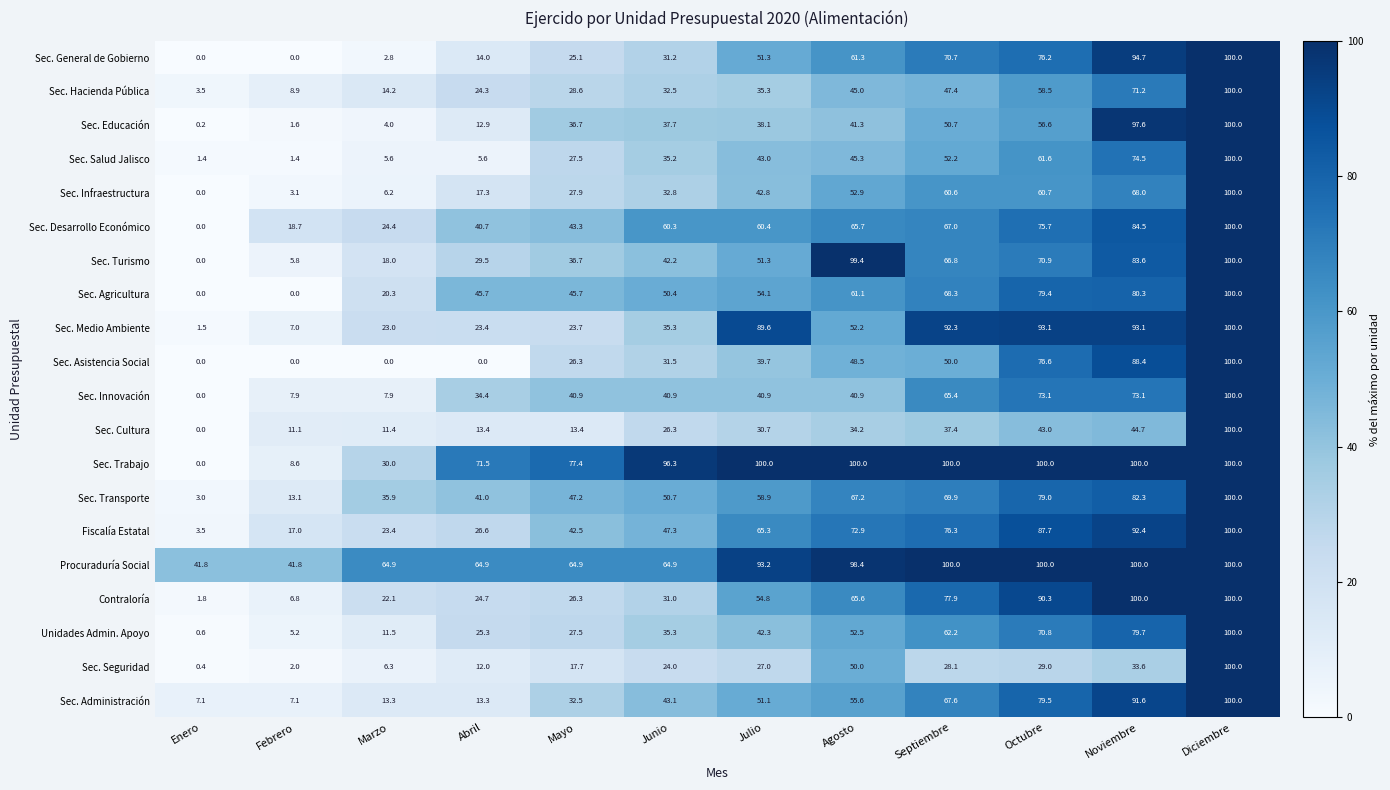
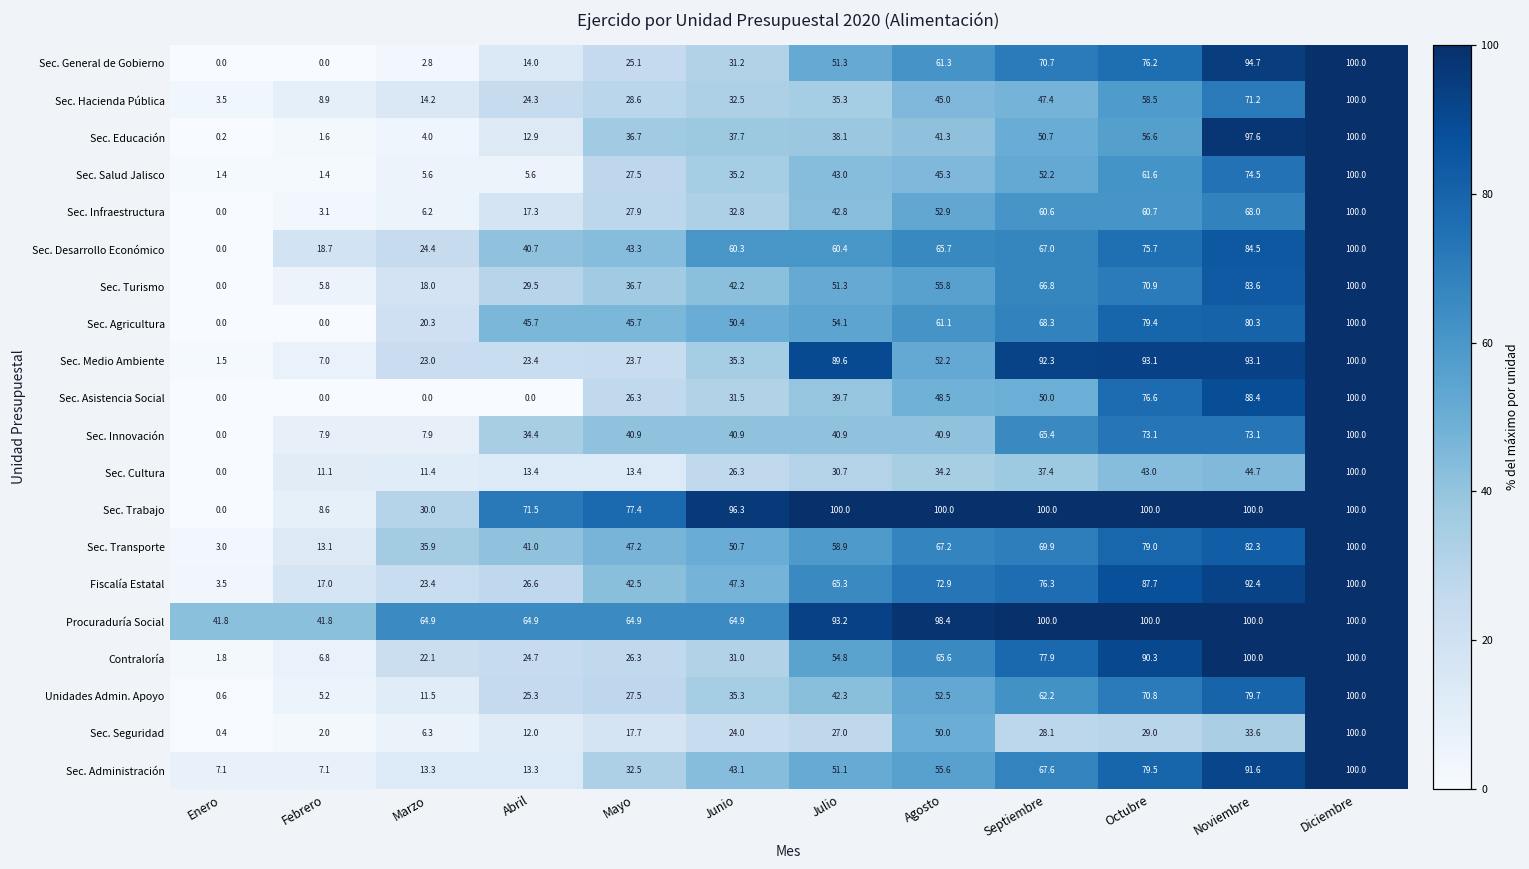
  {
    "Sec. Turismo": {
      "Enero": 0.0,
      "Febrero": 5.8,
      "Marzo": 18.0,
      "Abril": 29.5,
      "Mayo": 36.7,
      "Junio": 42.2,
      "Julio": 51.3,
-     "Agosto": 99.4,
+     "Agosto": 55.8,
      "Septiembre": 66.8,
      "Octubre": 70.9,
      "Noviembre": 83.6,
      "Diciembre": 100.0
    }
  }
